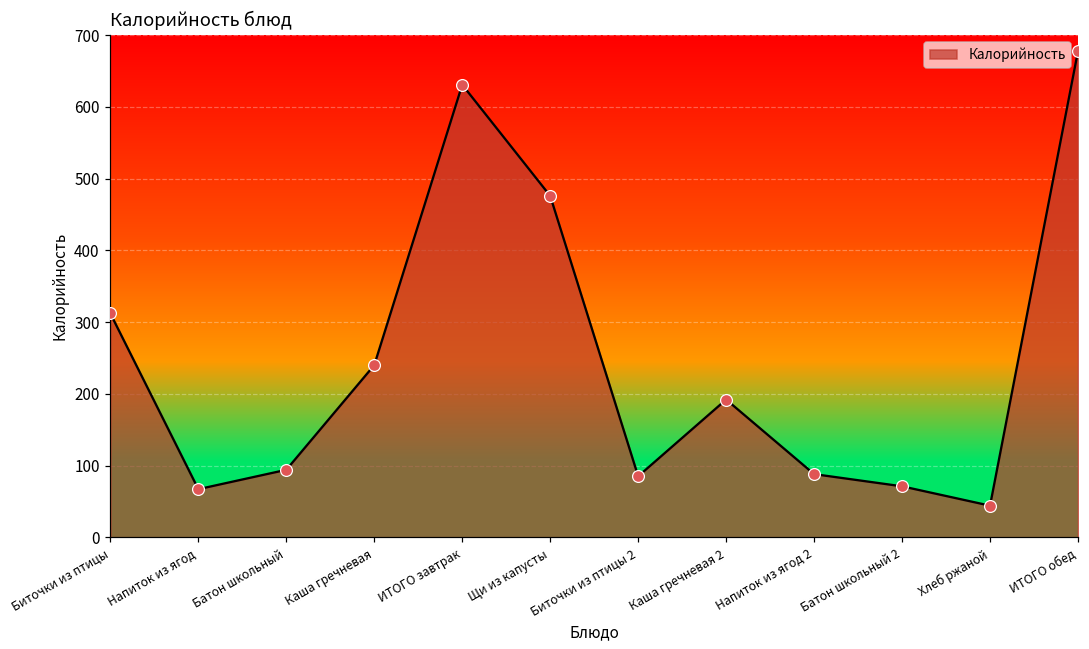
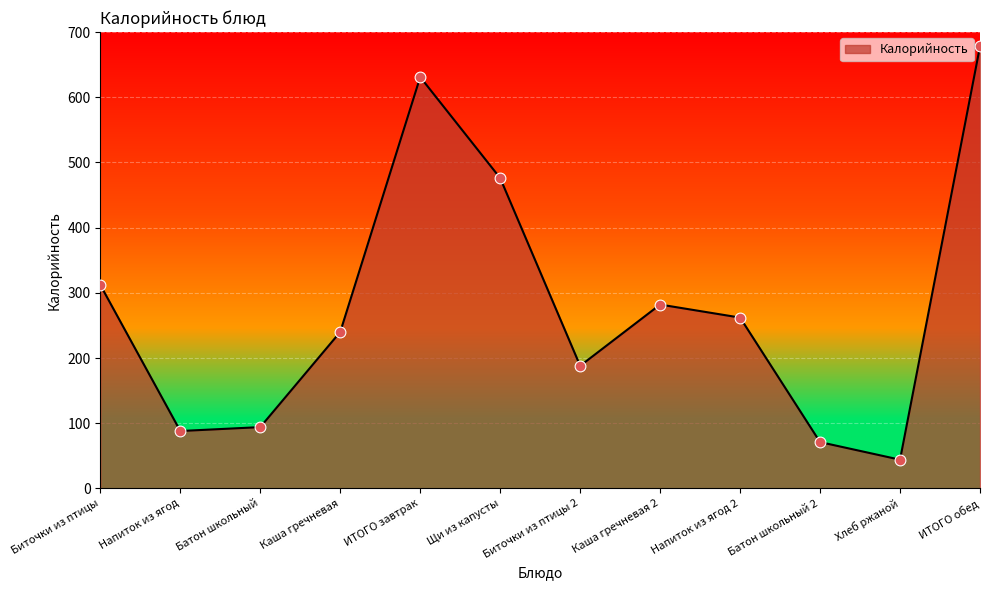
  {
    "Биточки из птицы": 310,
-   "Напиток из ягод": 70,
+   "Напиток из ягод": 90,
    "Батон школьный": 90,
    "Каша гречневая": 240,
    "ИТОГО завтрак": 630,
    "Щи из капусты": 480,
-   "Биточки из птицы 2": 90,
-   "Каша гречневая 2": 190,
-   "Напиток из ягод 2": 90,
+   "Биточки из птицы 2": 190,
+   "Каша гречневая 2": 280,
+   "Напиток из ягод 2": 260,
    "Батон школьный 2": 70,
    "Хлеб ржаной": 40,
    "ИТОГО обед": 680
  }
